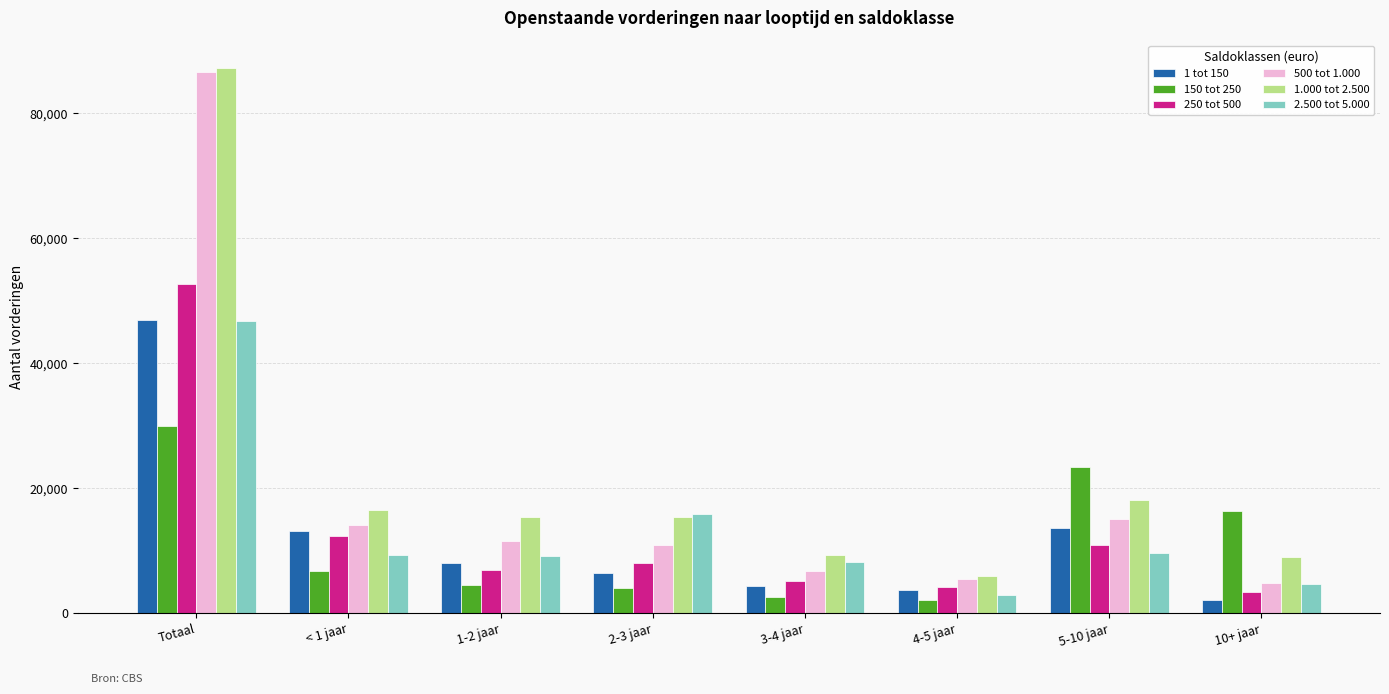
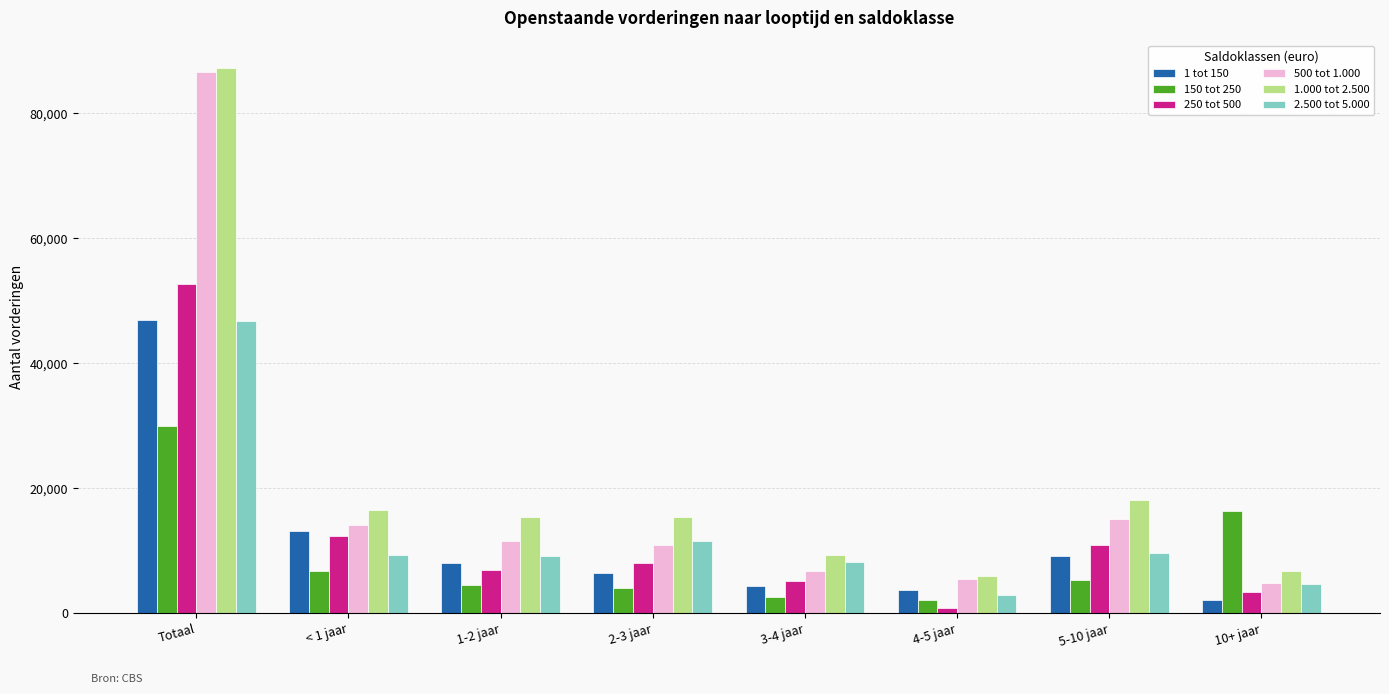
  {
    "1 tot 150": {
      "Totaal": "47,000",
      "< 1 jaar": "13,000",
      "1-2 jaar": "8,000",
      "2-3 jaar": "6,000",
      "3-4 jaar": "4,000",
      "4-5 jaar": "4,000",
-     "5-10 jaar": "14,000",
+     "5-10 jaar": "9,000",
      "10+ jaar": "2,000"
    },
    "150 tot 250": {
      "Totaal": "30,000",
      "< 1 jaar": "7,000",
      "1-2 jaar": "4,000",
      "2-3 jaar": "4,000",
      "3-4 jaar": "3,000",
      "4-5 jaar": "2,000",
-     "5-10 jaar": "23,000",
+     "5-10 jaar": "5,000",
      "10+ jaar": "16,000"
    },
    "250 tot 500": {
      "Totaal": "53,000",
      "< 1 jaar": "12,000",
      "1-2 jaar": "7,000",
      "2-3 jaar": "8,000",
      "3-4 jaar": "5,000",
-     "4-5 jaar": "4,000",
+     "4-5 jaar": "1,000",
      "5-10 jaar": "11,000",
      "10+ jaar": "3,000"
    },
    "500 tot 1.000": {
      "Totaal": "87,000",
      "< 1 jaar": "14,000",
      "1-2 jaar": "12,000",
      "2-3 jaar": "11,000",
      "3-4 jaar": "7,000",
      "4-5 jaar": "6,000",
      "5-10 jaar": "15,000",
      "10+ jaar": "5,000"
    },
    "1.000 tot 2.500": {
      "Totaal": "87,000",
      "< 1 jaar": "16,000",
      "1-2 jaar": "15,000",
      "2-3 jaar": "15,000",
      "3-4 jaar": "9,000",
      "4-5 jaar": "6,000",
      "5-10 jaar": "18,000",
-     "10+ jaar": "9,000"
+     "10+ jaar": "7,000"
    },
    "2.500 tot 5.000": {
      "Totaal": "47,000",
      "< 1 jaar": "9,000",
      "1-2 jaar": "9,000",
-     "2-3 jaar": "16,000",
+     "2-3 jaar": "12,000",
      "3-4 jaar": "8,000",
      "4-5 jaar": "3,000",
      "5-10 jaar": "10,000",
      "10+ jaar": "5,000"
    }
  }
